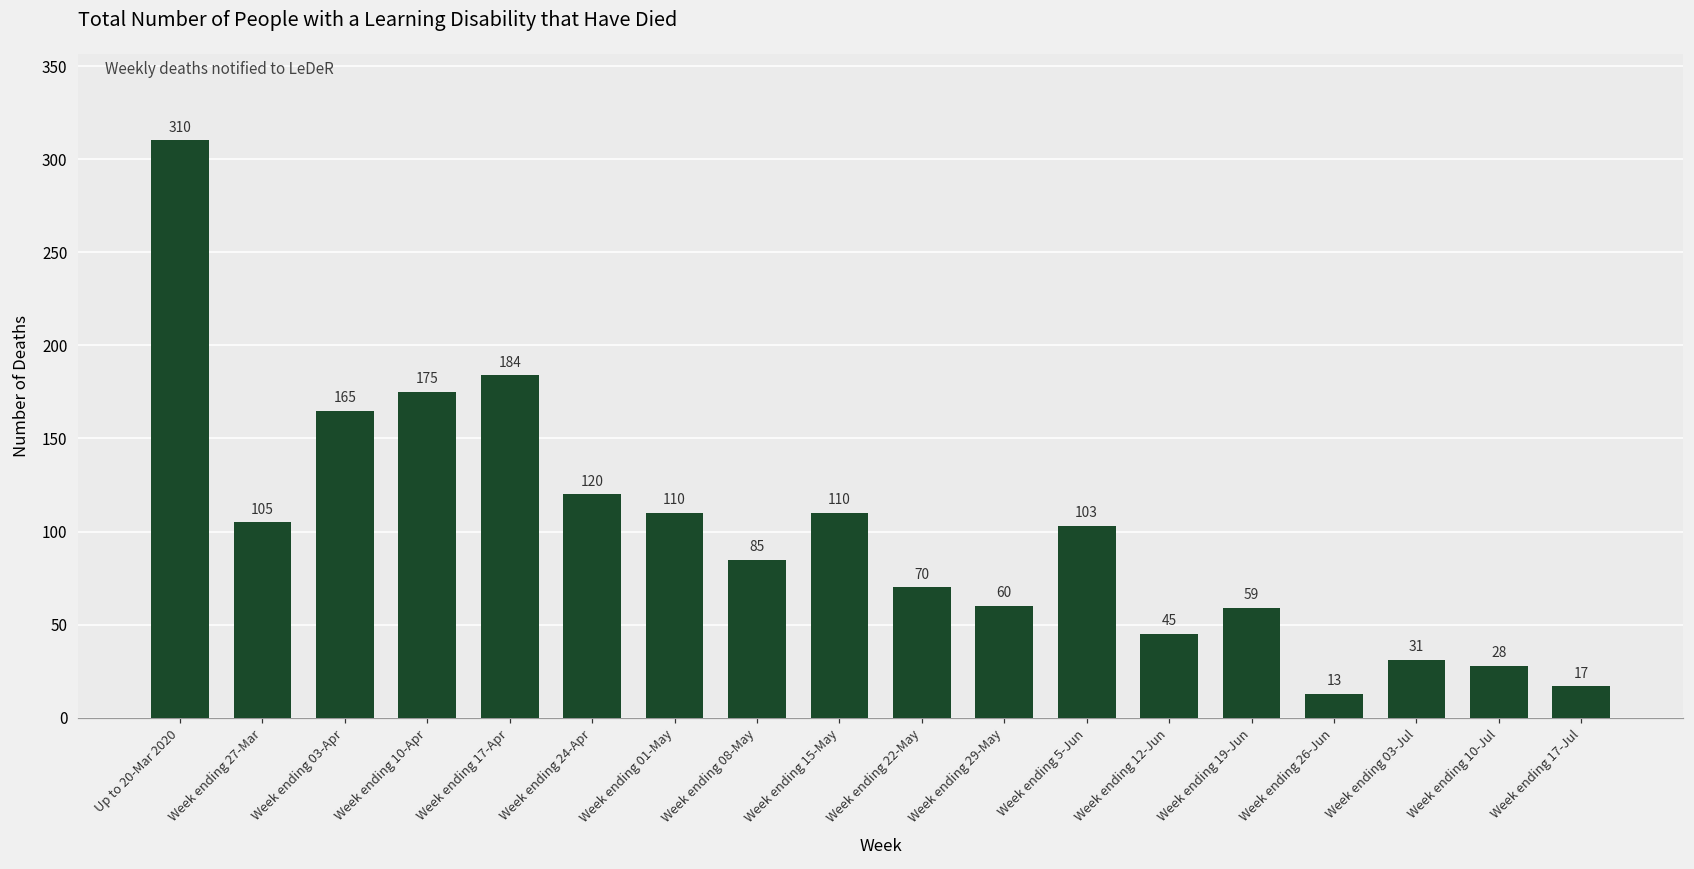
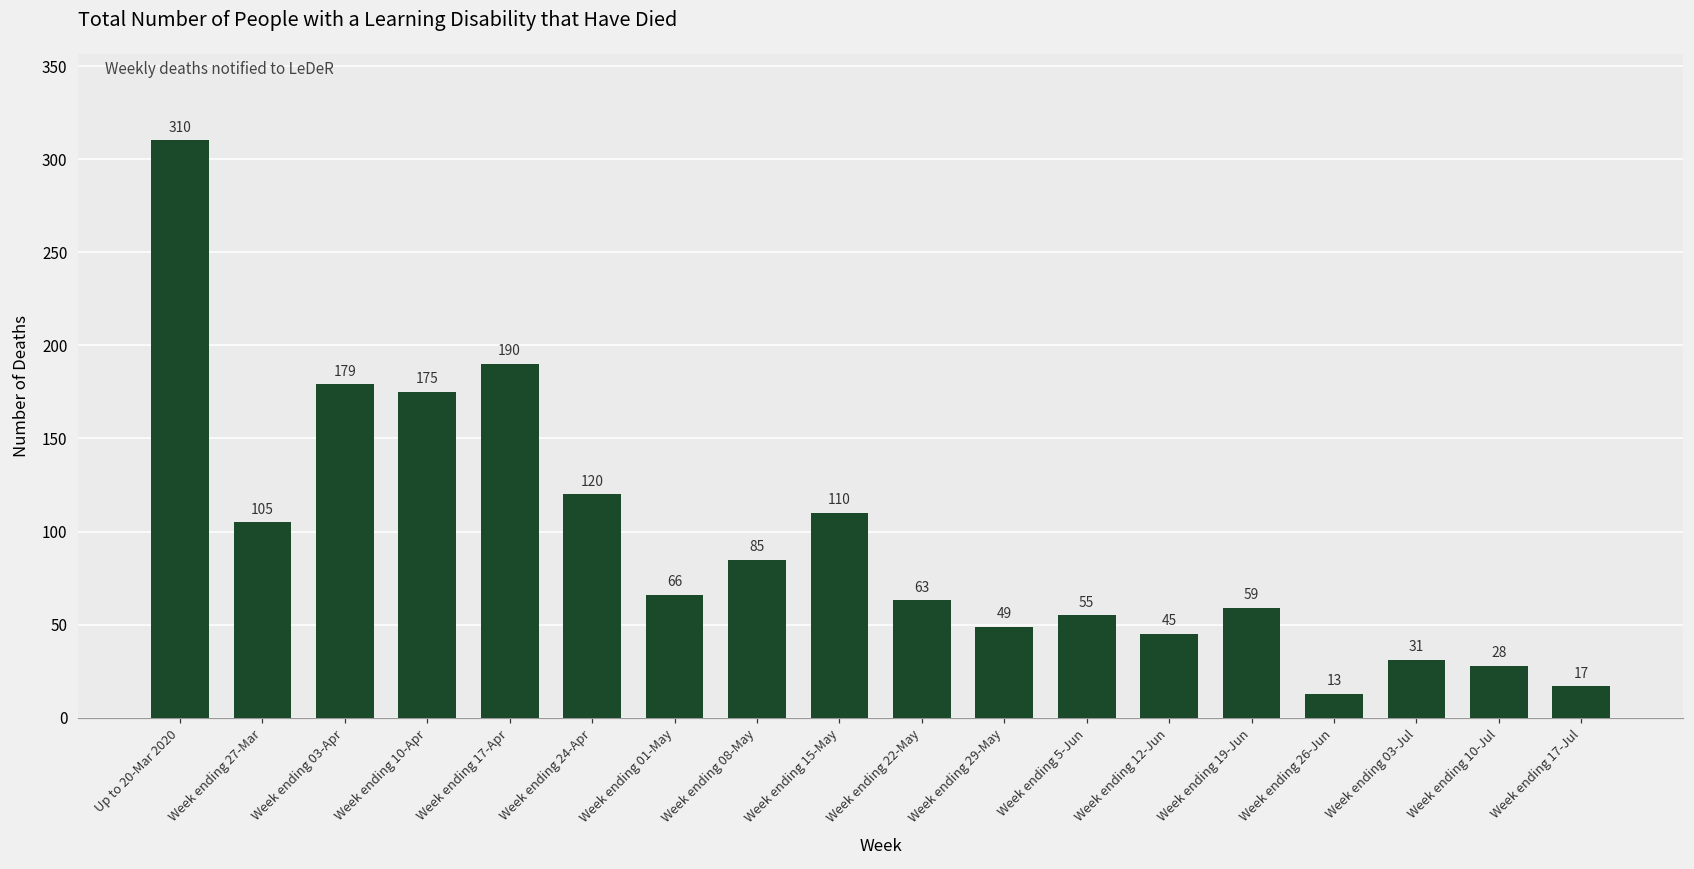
  {
    "Up to 20-Mar 2020": 310,
    "Week ending 27-Mar": 105,
-   "Week ending 03-Apr": 165,
+   "Week ending 03-Apr": 179,
    "Week ending 10-Apr": 175,
-   "Week ending 17-Apr": 184,
+   "Week ending 17-Apr": 190,
    "Week ending 24-Apr": 120,
-   "Week ending 01-May": 110,
+   "Week ending 01-May": 66,
    "Week ending 08-May": 85,
    "Week ending 15-May": 110,
-   "Week ending 22-May": 70,
-   "Week ending 29-May": 60,
-   "Week ending 5-Jun": 103,
+   "Week ending 22-May": 63,
+   "Week ending 29-May": 49,
+   "Week ending 5-Jun": 55,
    "Week ending 12-Jun": 45,
    "Week ending 19-Jun": 59,
    "Week ending 26-Jun": 13,
    "Week ending 03-Jul": 31,
    "Week ending 10-Jul": 28,
    "Week ending 17-Jul": 17
  }
